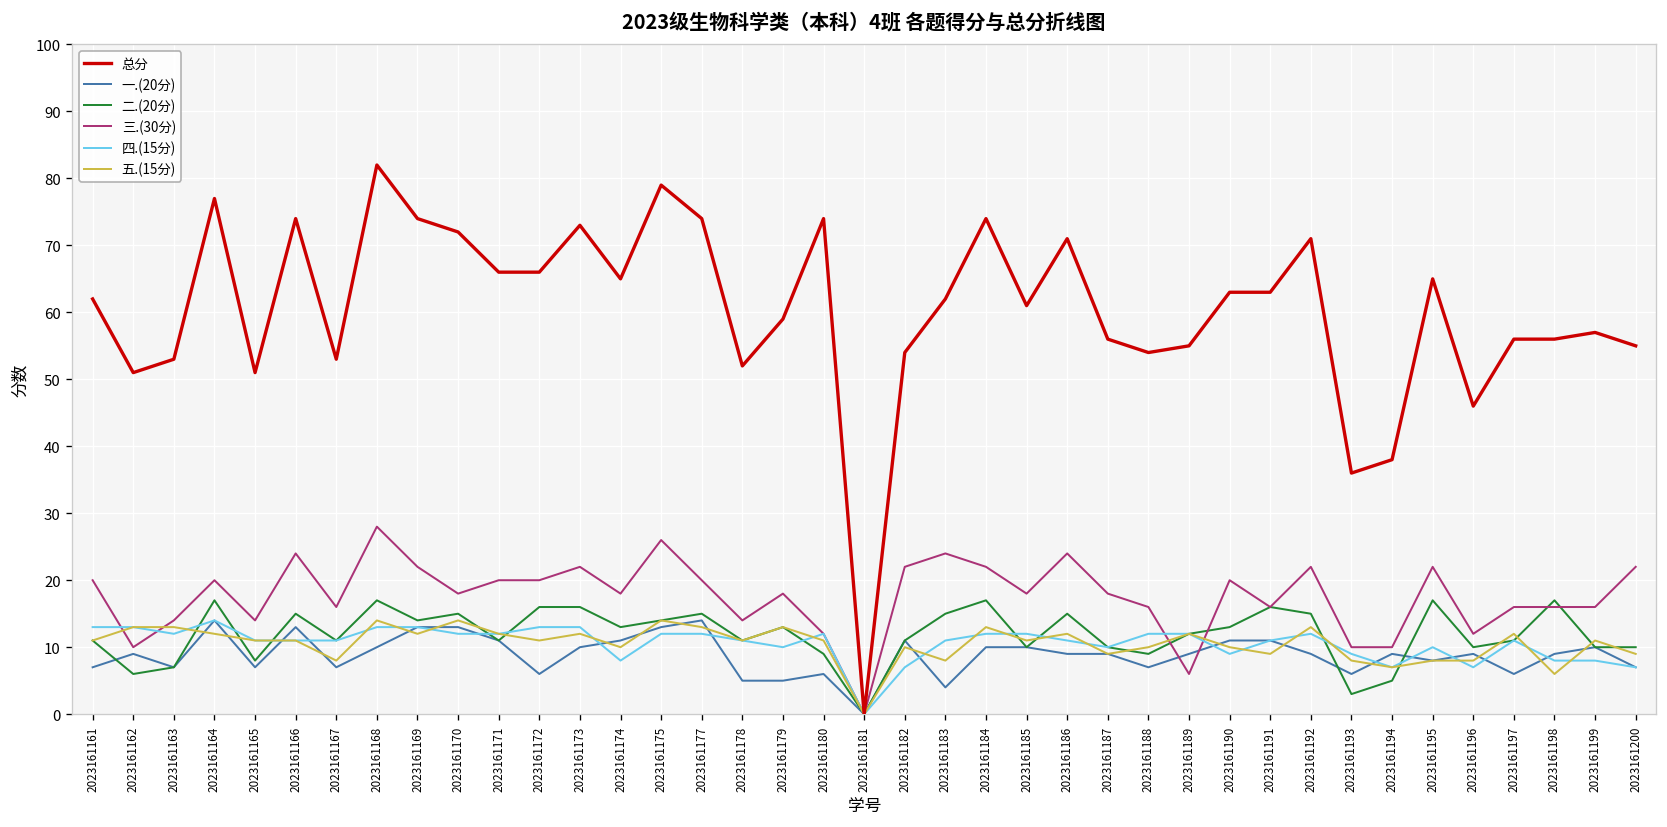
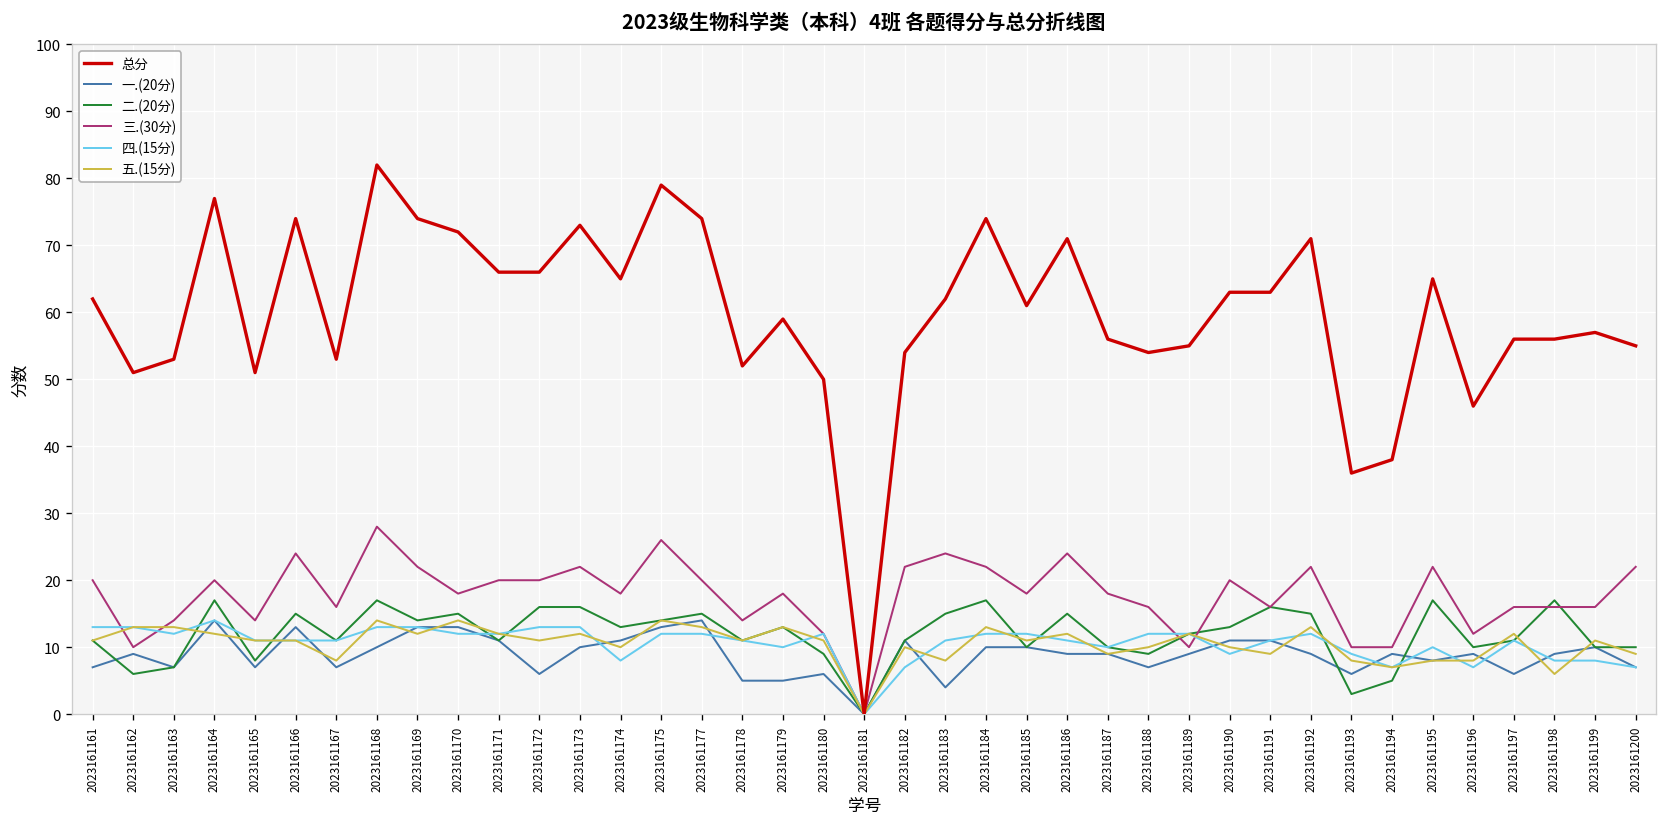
  {
    "总分": {
      "2023161161": 62,
      "2023161162": 51,
      "2023161163": 53,
      "2023161164": 77,
      "2023161165": 51,
      "2023161166": 74,
      "2023161167": 53,
      "2023161168": 82,
      "2023161169": 74,
      "2023161170": 72,
      "2023161171": 66,
      "2023161172": 66,
      "2023161173": 73,
      "2023161174": 65,
      "2023161175": 79,
      "2023161177": 74,
      "2023161178": 52,
      "2023161179": 59,
-     "2023161180": 74,
+     "2023161180": 50,
      "2023161182": 54,
      "2023161183": 62,
      "2023161184": 74,
      "2023161185": 61,
      "2023161186": 71,
      "2023161187": 56,
      "2023161188": 54,
      "2023161189": 55,
      "2023161190": 63,
      "2023161191": 63,
      "2023161192": 71,
      "2023161193": 36,
      "2023161194": 38,
      "2023161195": 65,
      "2023161196": 46,
      "2023161197": 56,
      "2023161198": 56,
      "2023161199": 57,
      "2023161200": 55
    },
    "一.(20分)": {
      "2023161161": 7,
      "2023161162": 9,
      "2023161165": 7,
      "2023161166": 13,
      "2023161167": 7,
      "2023161168": 10,
      "2023161170": 13,
      "2023161172": 6,
      "2023161173": 10,
      "2023161174": 11,
      "2023161175": 13,
      "2023161177": 14,
      "2023161178": 5,
      "2023161179": 5,
      "2023161180": 6,
      "2023161183": 4,
      "2023161184": 10,
      "2023161186": 9,
      "2023161188": 7,
      "2023161189": 9,
      "2023161190": 11,
      "2023161192": 9,
      "2023161193": 6,
      "2023161194": 9,
      "2023161196": 9,
      "2023161197": 6,
      "2023161198": 9
    },
    "二.(20分)": {
      "2023161162": 6,
      "2023161164": 17,
      "2023161165": 8,
      "2023161166": 15,
      "2023161168": 17,
      "2023161169": 14,
      "2023161170": 15,
      "2023161172": 16,
      "2023161173": 16,
      "2023161174": 13,
      "2023161177": 15,
      "2023161180": 9,
      "2023161183": 15,
      "2023161184": 17,
      "2023161186": 15,
      "2023161188": 9,
      "2023161190": 13,
      "2023161192": 15,
      "2023161193": 3,
      "2023161194": 5,
      "2023161195": 17,
      "2023161196": 10,
      "2023161198": 17,
      "2023161200": 10
    },
    "三.(30分)": {
      "2023161161": 20,
      "2023161162": 10,
      "2023161163": 14,
      "2023161164": 20,
      "2023161165": 14,
      "2023161166": 24,
      "2023161167": 16,
      "2023161168": 28,
      "2023161169": 22,
      "2023161170": 18,
      "2023161171": 20,
      "2023161172": 20,
      "2023161173": 22,
      "2023161174": 18,
      "2023161175": 26,
      "2023161177": 20,
      "2023161178": 14,
      "2023161179": 18,
      "2023161182": 22,
      "2023161183": 24,
      "2023161184": 22,
      "2023161185": 18,
      "2023161186": 24,
      "2023161187": 18,
      "2023161188": 16,
-     "2023161189": 6,
+     "2023161189": 10,
      "2023161190": 20,
      "2023161192": 22,
      "2023161193": 10,
      "2023161194": 10,
      "2023161195": 22,
      "2023161196": 12,
      "2023161197": 16,
      "2023161198": 16,
      "2023161199": 16,
      "2023161200": 22
    },
    "四.(15分)": {
      "2023161161": 13,
      "2023161163": 12,
      "2023161168": 13,
      "2023161170": 12,
      "2023161172": 13,
      "2023161173": 13,
      "2023161174": 8,
      "2023161175": 12,
      "2023161177": 12,
      "2023161179": 10,
      "2023161182": 7,
      "2023161183": 11,
      "2023161184": 12,
      "2023161185": 12,
      "2023161186": 11,
      "2023161188": 12,
      "2023161190": 9,
      "2023161192": 12,
      "2023161193": 9,
      "2023161195": 10,
      "2023161196": 7,
      "2023161198": 8,
      "2023161199": 8
    },
    "五.(15分)": {
      "2023161163": 13,
      "2023161164": 12,
      "2023161167": 8,
      "2023161168": 14,
      "2023161169": 12,
      "2023161170": 14,
      "2023161172": 11,
      "2023161173": 12,
      "2023161174": 10,
      "2023161177": 13,
      "2023161180": 11,
      "2023161182": 10,
      "2023161183": 8,
      "2023161184": 13,
      "2023161185": 11,
      "2023161186": 12,
      "2023161188": 10,
      "2023161190": 10,
      "2023161191": 9,
      "2023161192": 13,
      "2023161193": 8,
      "2023161196": 8,
      "2023161197": 12,
      "2023161198": 6,
      "2023161199": 11,
      "2023161200": 9
    }
  }
